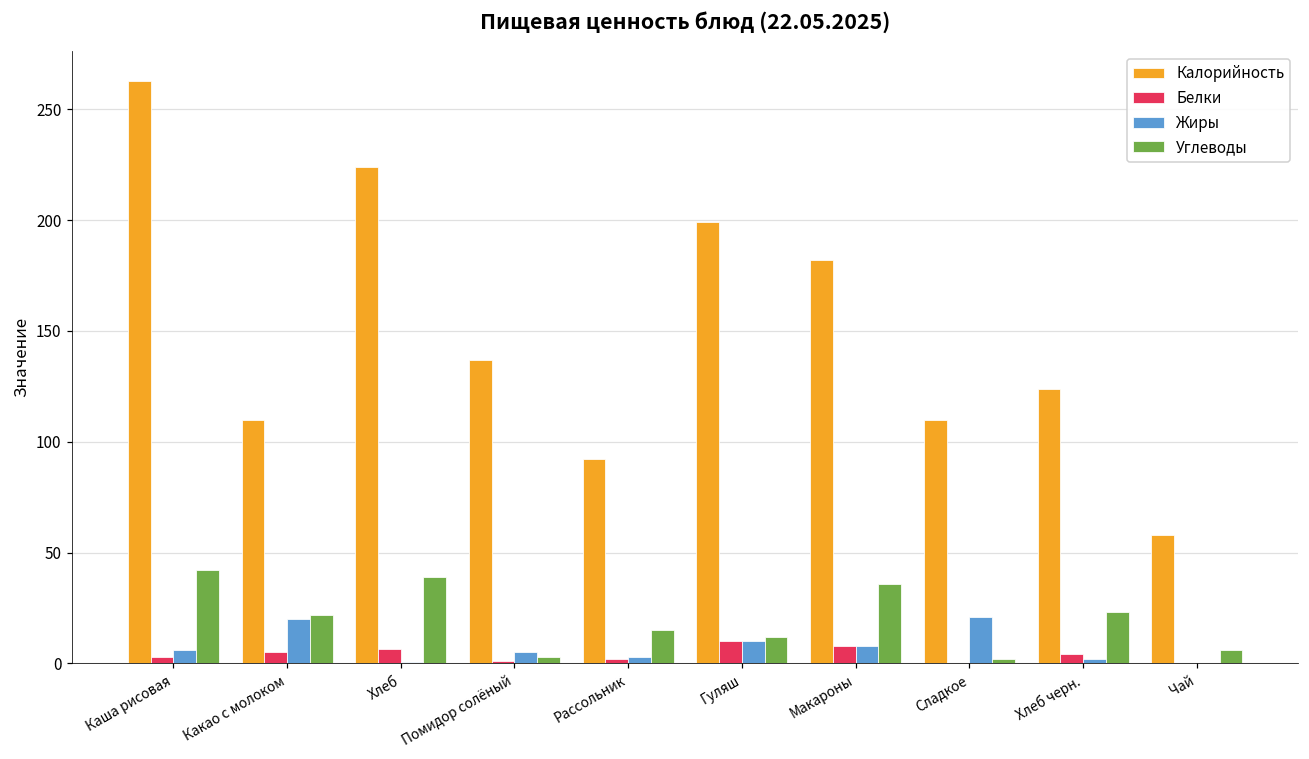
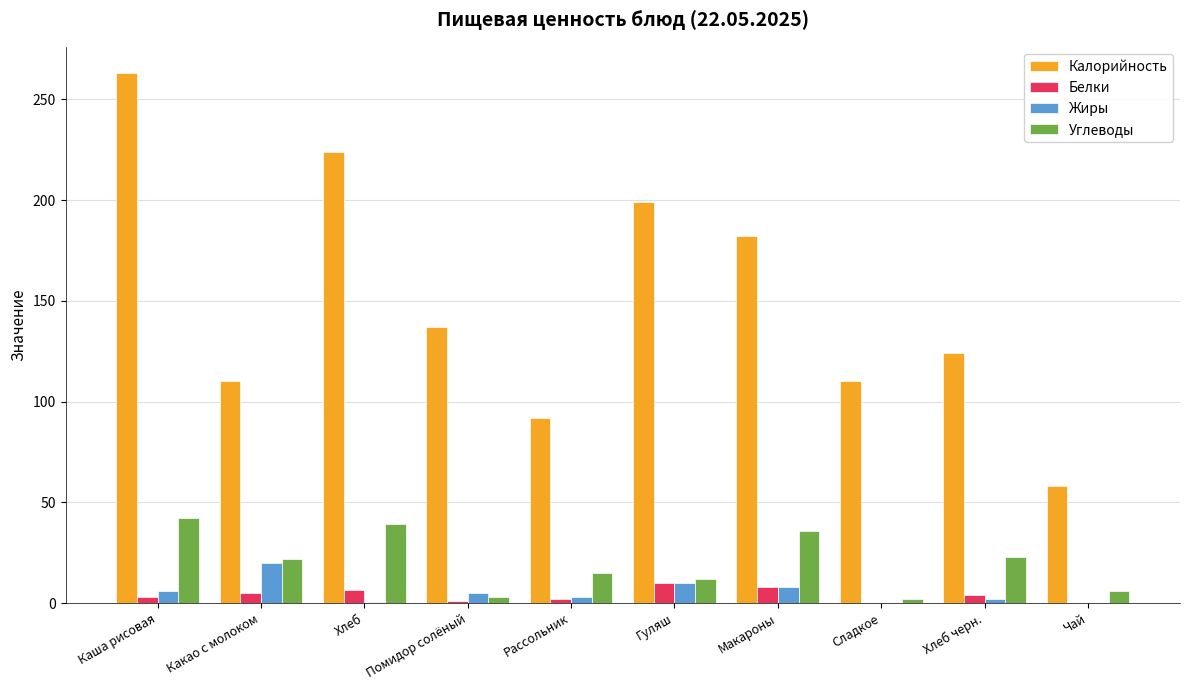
  {
    "Калорийность": {
      "Каша рисовая": 263,
      "Какао с молоком": 110,
      "Хлеб": 224,
      "Помидор солёный": 137,
      "Рассольник": 92,
      "Гуляш": 199,
      "Макароны": 182,
      "Сладкое": 110,
      "Хлеб черн.": 124,
      "Чай": 58
    },
    "Белки": {
      "Каша рисовая": 3,
      "Какао с молоком": 5,
      "Хлеб": 7,
      "Рассольник": 2,
      "Гуляш": 10,
      "Макароны": 8,
      "Сладкое": 0,
      "Хлеб черн.": 4,
      "Чай": 0
    },
    "Жиры": {
      "Каша рисовая": 6,
      "Какао с молоком": 20,
      "Помидор солёный": 5,
      "Рассольник": 3,
      "Гуляш": 10,
      "Макароны": 8,
-     "Сладкое": 21,
+     "Сладкое": 0,
      "Хлеб черн.": 2,
      "Чай": 0
    },
    "Углеводы": {
      "Каша рисовая": 42,
      "Какао с молоком": 22,
      "Хлеб": 39,
      "Помидор солёный": 3,
      "Рассольник": 15,
      "Гуляш": 12,
      "Макароны": 36,
      "Сладкое": 2,
      "Хлеб черн.": 23,
      "Чай": 6
    }
  }
